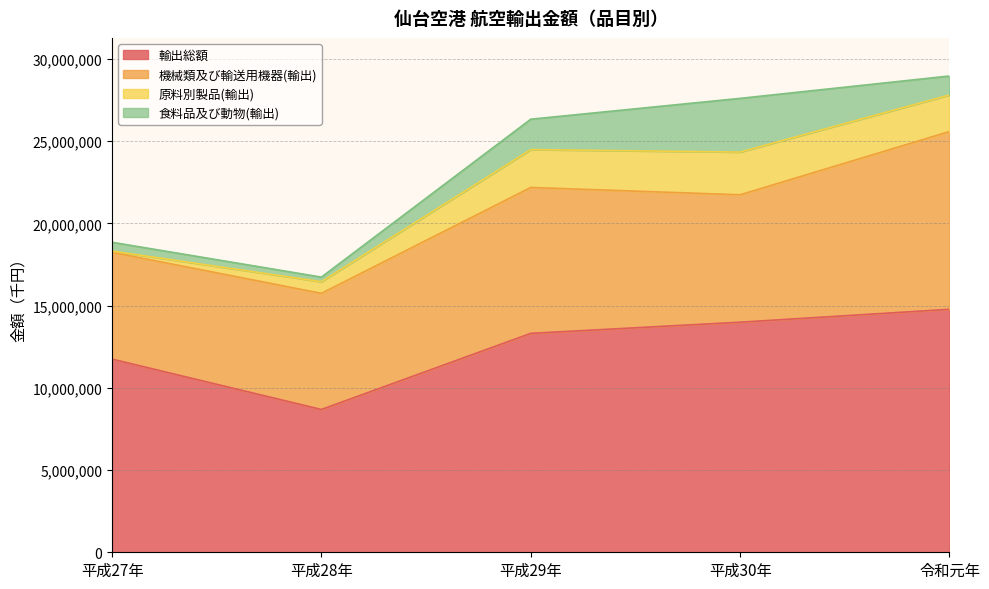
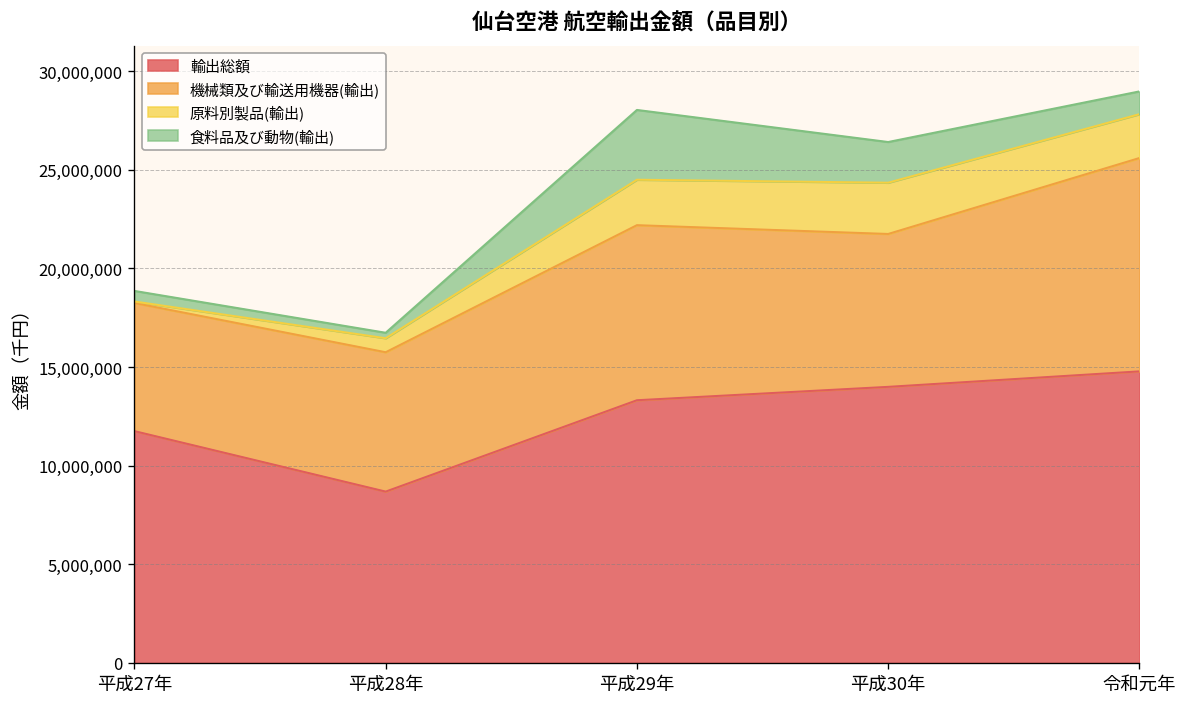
  {
    "輸出総額": {
      "平成27年": "11,700,000",
      "平成28年": "8,700,000",
      "平成29年": "13,300,000",
      "平成30年": "14,000,000",
      "令和元年": "14,800,000"
    },
    "食料品及び動物(輸出)": {
      "平成27年": "500,000",
      "平成28年": "300,000",
-     "平成29年": "1,800,000",
-     "平成30年": "3,300,000",
+     "平成29年": "3,500,000",
+     "平成30年": "2,100,000",
      "令和元年": "1,200,000"
    }
  }
